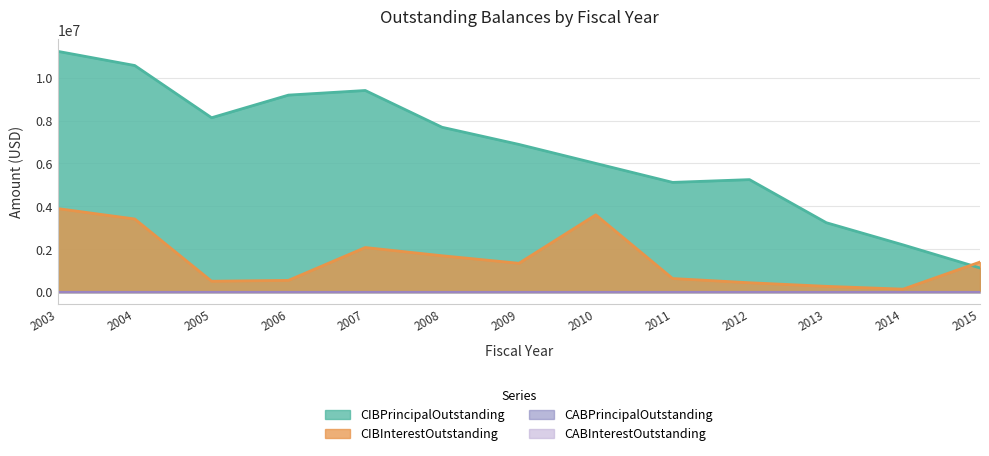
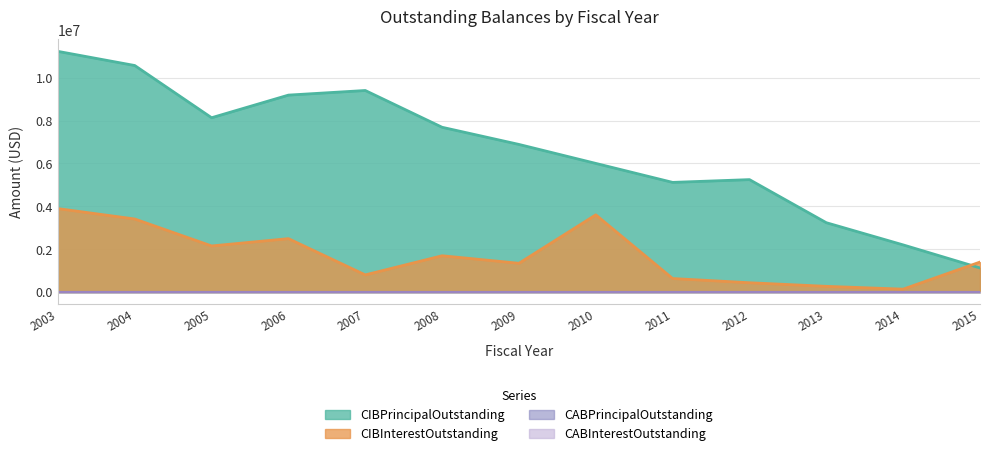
  {
    "CIBPrincipalOutstanding": {
      "2003": 11200000,
      "2004": 10600000,
      "2005": 8100000,
      "2006": 9200000,
      "2007": 9400000,
      "2008": 7700000,
      "2009": 6900000,
      "2010": 6000000,
      "2011": 5100000,
      "2012": 5200000,
      "2013": 3200000,
      "2014": 2200000,
      "2015": 1100000
    },
    "CIBInterestOutstanding": {
      "2003": 3900000,
      "2004": 3400000,
-     "2005": 500000,
-     "2006": 500000,
-     "2007": 2100000,
+     "2005": 2200000,
+     "2006": 2500000,
+     "2007": 800000,
      "2008": 1700000,
      "2009": 1300000,
      "2010": 3600000,
      "2011": 600000,
      "2012": 400000,
      "2013": 300000,
      "2014": 100000,
      "2015": 1400000
    },
    "CABInterestOutstanding": {
      "2003": 0,
      "2004": 0,
      "2005": 0,
      "2006": 0,
      "2007": 0,
      "2008": 0,
      "2009": 0,
      "2010": 0,
      "2011": 0,
      "2012": 0,
      "2013": 0,
      "2014": 0,
      "2015": 0
    }
  }
